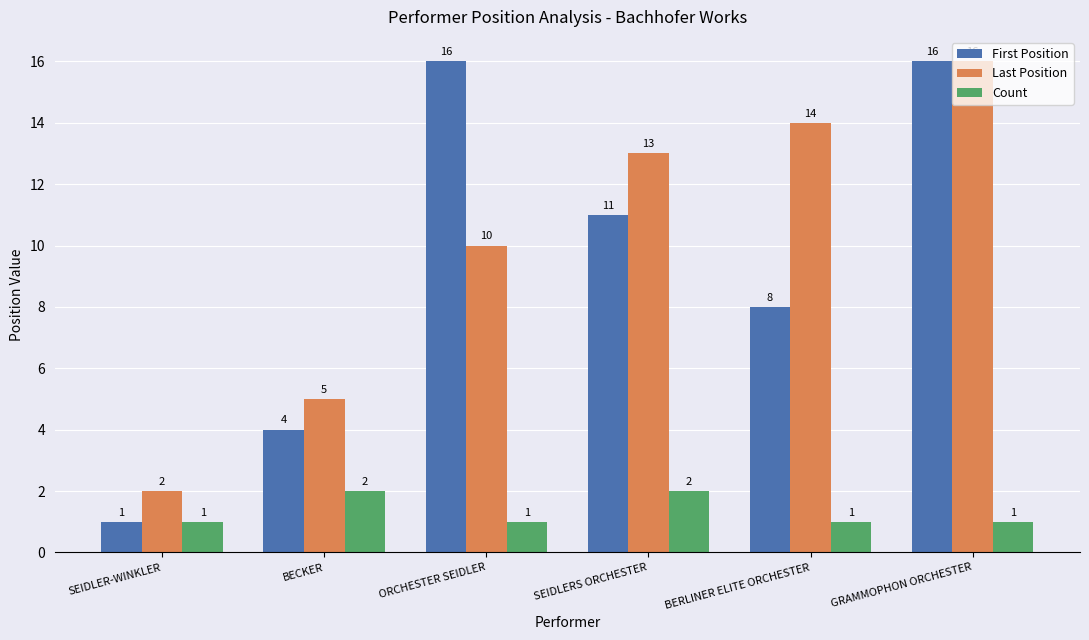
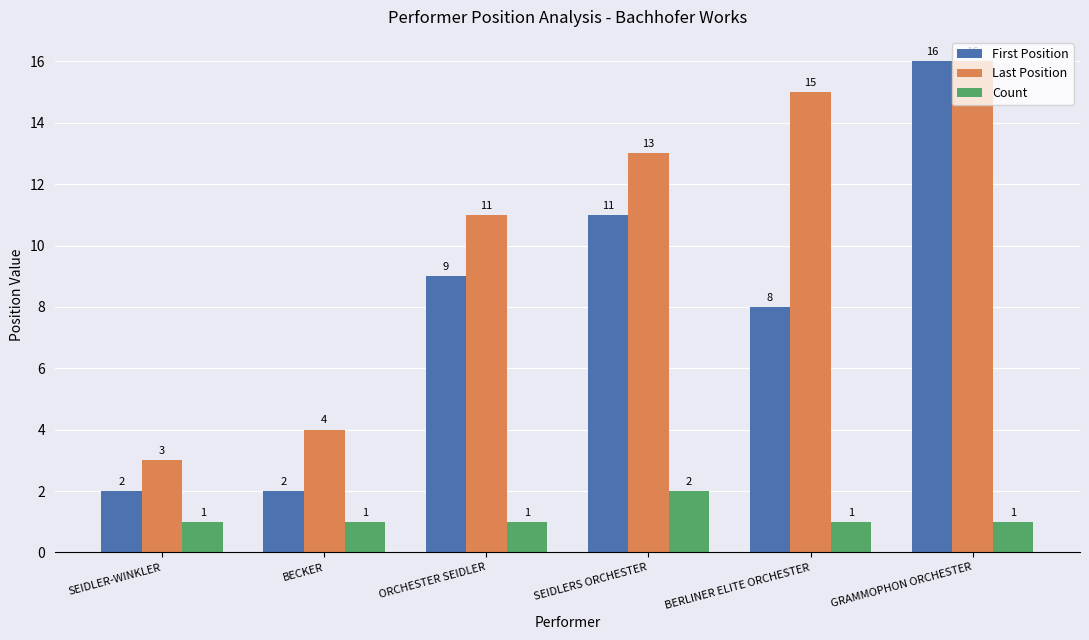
  {
    "First Position": {
-     "SEIDLER-WINKLER": 1,
-     "BECKER": 4,
-     "ORCHESTER SEIDLER": 16,
+     "SEIDLER-WINKLER": 2,
+     "BECKER": 2,
+     "ORCHESTER SEIDLER": 9,
      "SEIDLERS ORCHESTER": 11,
      "BERLINER ELITE ORCHESTER": 8,
      "GRAMMOPHON ORCHESTER": 16
    },
    "Last Position": {
-     "SEIDLER-WINKLER": 2,
-     "BECKER": 5,
-     "ORCHESTER SEIDLER": 10,
+     "SEIDLER-WINKLER": 3,
+     "BECKER": 4,
+     "ORCHESTER SEIDLER": 11,
      "SEIDLERS ORCHESTER": 13,
-     "BERLINER ELITE ORCHESTER": 14
+     "BERLINER ELITE ORCHESTER": 15
    },
    "Count": {
      "SEIDLER-WINKLER": 1,
-     "BECKER": 2,
+     "BECKER": 1,
      "ORCHESTER SEIDLER": 1,
      "SEIDLERS ORCHESTER": 2,
      "BERLINER ELITE ORCHESTER": 1,
      "GRAMMOPHON ORCHESTER": 1
    }
  }
